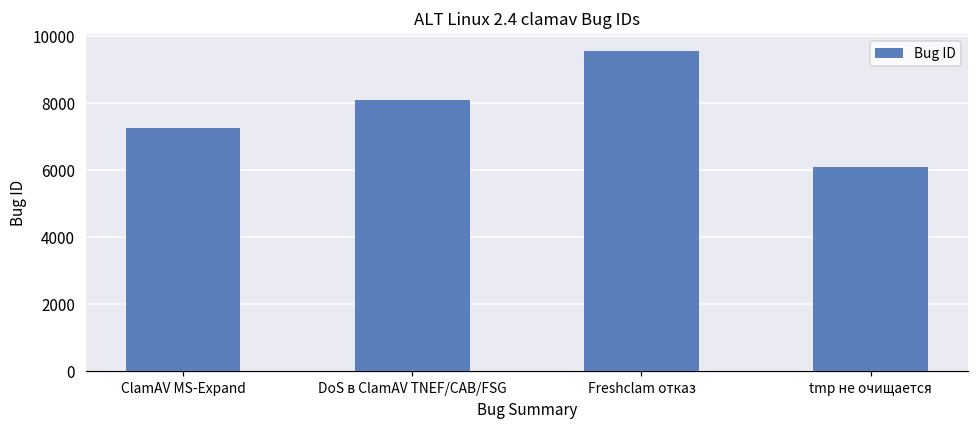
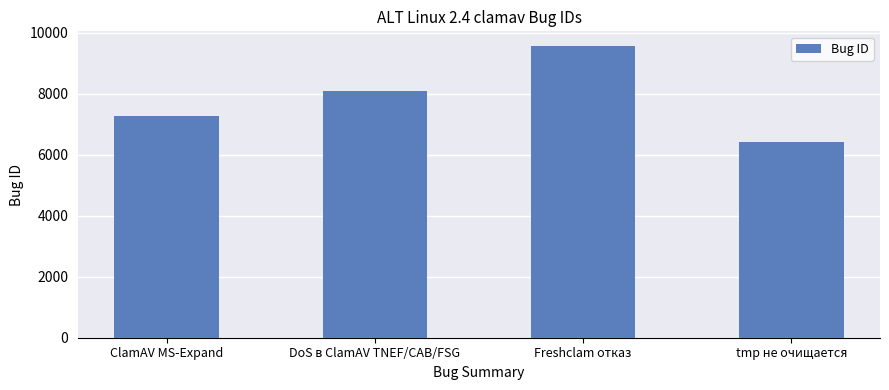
  {
    "ClamAV MS-Expand": 7300,
    "DoS в ClamAV TNEF/CAB/FSG": 8100,
    "Freshclam отказ": 9600,
-   "tmp не очищается": 6100
+   "tmp не очищается": 6400
  }
